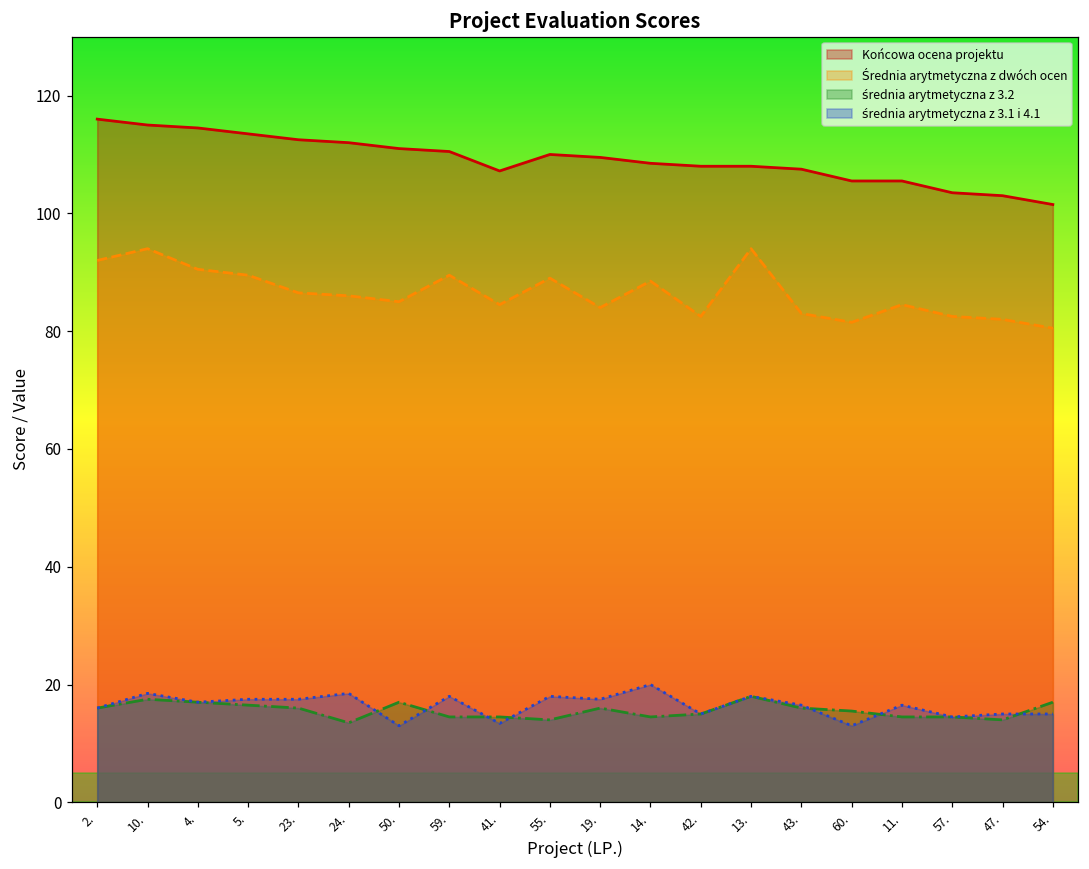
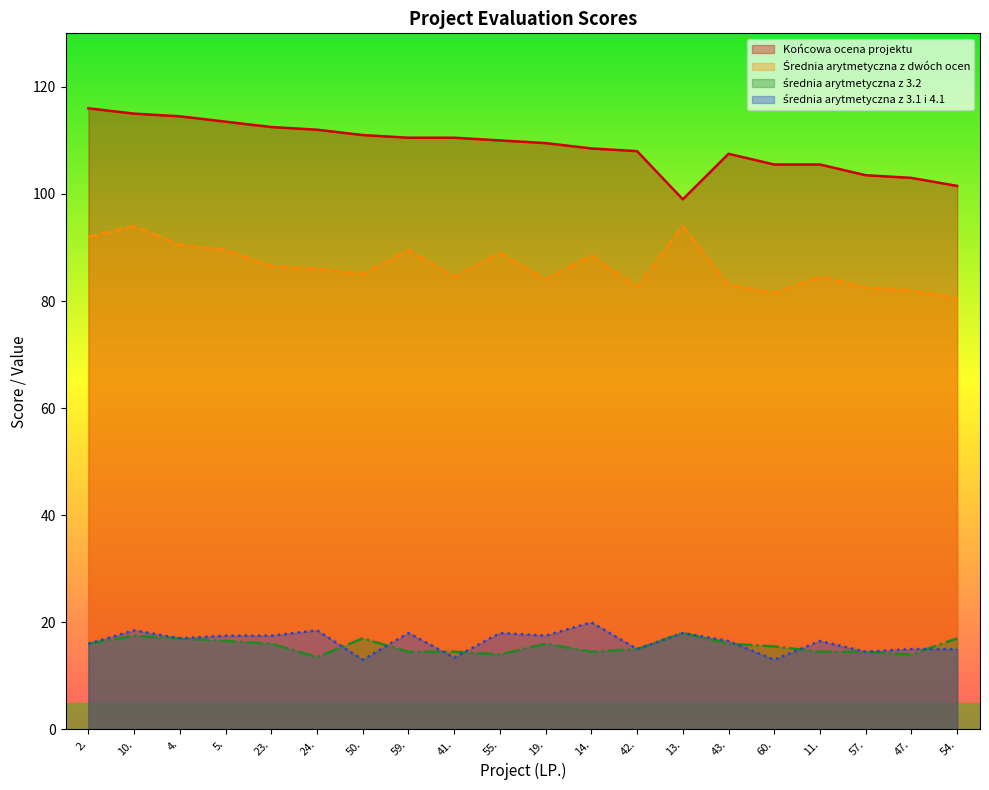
  {
    "Końcowa ocena projektu": {
      "2.": 116,
      "10.": 115,
      "4.": 115,
      "5.": 114,
      "23.": 113,
      "24.": 112,
      "50.": 111,
      "59.": 111,
-     "41.": 107,
+     "41.": 111,
      "55.": 110,
      "19.": 110,
      "14.": 109,
      "42.": 108,
-     "13.": 108,
+     "13.": 99,
      "43.": 108,
      "60.": 106,
      "11.": 106,
      "57.": 104,
      "47.": 103,
      "54.": 102
    },
    "Średnia arytmetyczna z dwóch ocen": {
      "2.": 92,
      "10.": 94,
      "4.": 91,
      "5.": 90,
      "23.": 87,
      "24.": 86,
      "50.": 85,
      "59.": 90,
      "41.": 85,
      "55.": 89,
      "19.": 84,
      "14.": 89,
      "42.": 83,
      "13.": 94,
      "43.": 83,
      "60.": 82,
      "11.": 85,
      "57.": 83,
      "47.": 82,
      "54.": 81
    },
    "średnia arytmetyczna z 3.2": {
      "10.": 18,
      "5.": 17,
      "23.": 16,
      "24.": 14,
      "50.": 17,
      "59.": 15,
      "41.": 15,
      "55.": 14,
      "19.": 16,
      "14.": 15,
      "43.": 16,
      "60.": 16,
      "11.": 15,
      "47.": 14,
      "54.": 17
    },
    "średnia arytmetyczna z 3.1 i 4.1": {
      "10.": 19,
      "5.": 18,
      "23.": 18,
      "24.": 19,
      "50.": 13,
      "59.": 18,
      "41.": 13,
      "55.": 18,
      "19.": 18,
      "14.": 20,
      "43.": 17,
      "60.": 13,
      "11.": 17,
      "47.": 15,
      "54.": 15
    }
  }
